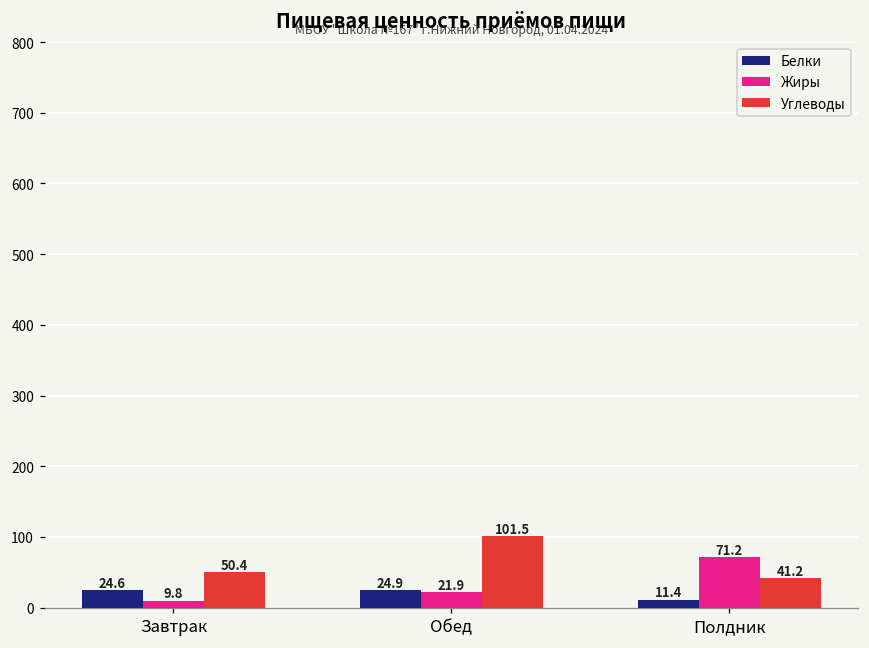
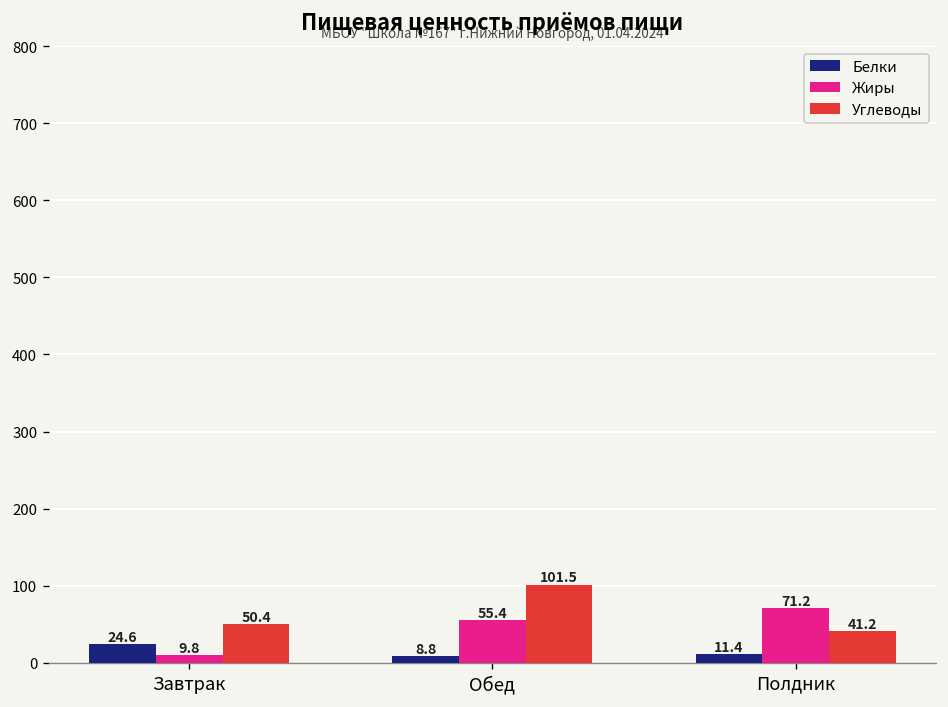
  {
    "Белки": {
      "Завтрак": 24.6,
-     "Обед": 24.9,
+     "Обед": 8.8,
      "Полдник": 11.4
    },
    "Жиры": {
      "Завтрак": 9.8,
-     "Обед": 21.9,
+     "Обед": 55.4,
      "Полдник": 71.2
    },
    "Углеводы": {
      "Завтрак": 50.4,
      "Обед": 101.5,
      "Полдник": 41.2
    }
  }
